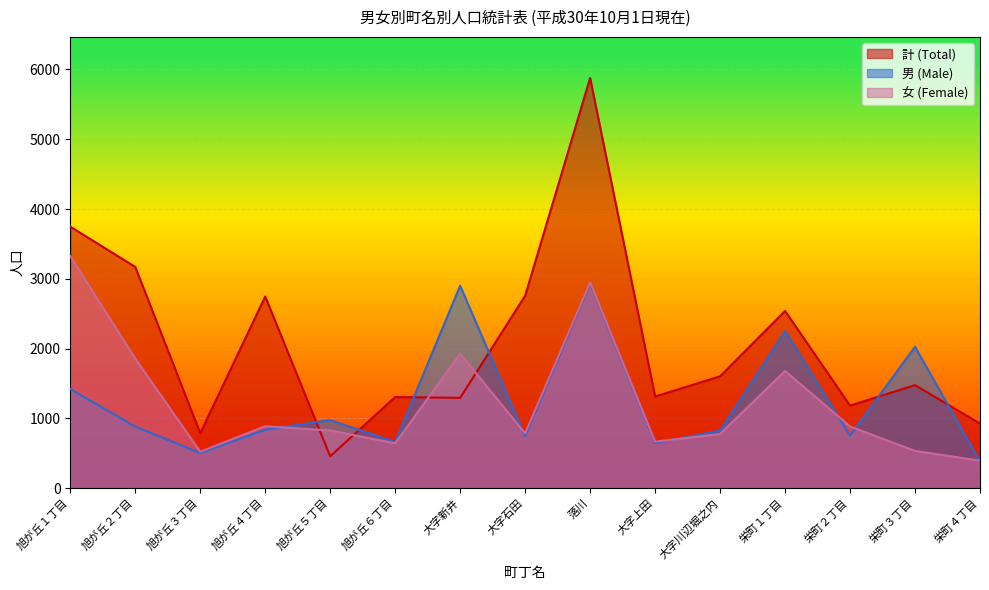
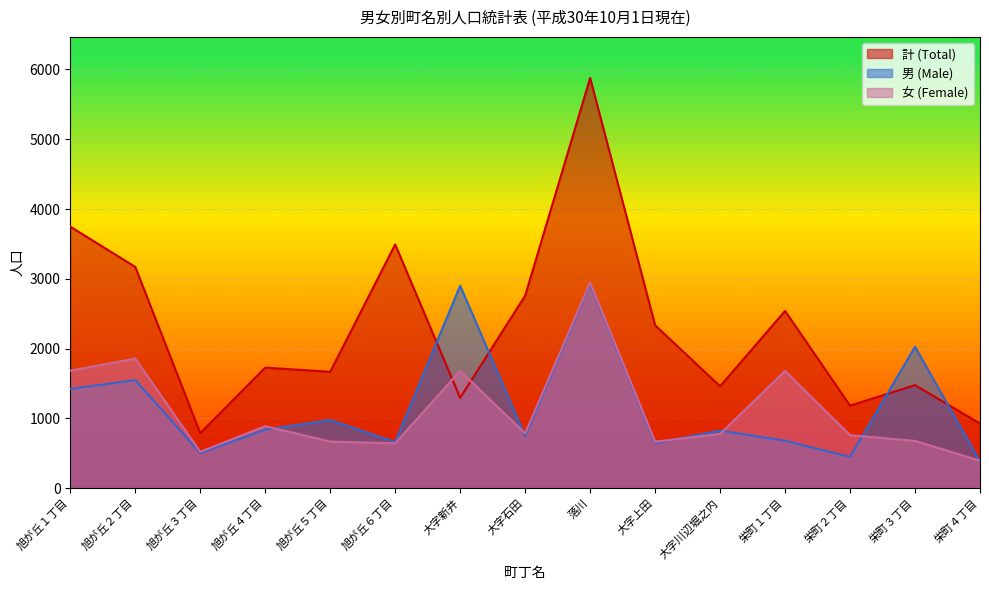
  {
    "計 (Total)": {
      "旭が丘１丁目": 3700,
      "旭が丘２丁目": 3200,
      "旭が丘３丁目": 800,
-     "旭が丘４丁目": 2700,
-     "旭が丘５丁目": 500,
-     "旭が丘６丁目": 1300,
+     "旭が丘４丁目": 1700,
+     "旭が丘５丁目": 1700,
+     "旭が丘６丁目": 3500,
      "大字新井": 1300,
      "大字石田": 2800,
      "落川": 5900,
-     "大字上田": 1300,
-     "大字川辺堀之内": 1600,
+     "大字上田": 2300,
+     "大字川辺堀之内": 1500,
      "栄町１丁目": 2500,
      "栄町２丁目": 1200,
      "栄町３丁目": 1500,
      "栄町４丁目": 900
    },
    "男 (Male)": {
      "旭が丘１丁目": 1400,
-     "旭が丘２丁目": 900,
+     "旭が丘２丁目": 1600,
      "旭が丘４丁目": 800,
      "旭が丘５丁目": 1000,
      "大字新井": 2900,
      "大字石田": 700,
      "大字川辺堀之内": 800,
-     "栄町１丁目": 2300,
-     "栄町２丁目": 800,
+     "栄町１丁目": 700,
+     "栄町２丁目": 400,
      "栄町３丁目": 2000
    },
    "女 (Female)": {
-     "旭が丘１丁目": 3300,
+     "旭が丘１丁目": 1700,
      "旭が丘２丁目": 1900,
      "旭が丘４丁目": 900,
-     "旭が丘５丁目": 800,
-     "大字新井": 1900,
+     "旭が丘５丁目": 700,
+     "大字新井": 1700,
      "大字石田": 800,
      "大字川辺堀之内": 800,
      "栄町１丁目": 1700,
-     "栄町２丁目": 900,
-     "栄町３丁目": 500
+     "栄町２丁目": 800,
+     "栄町３丁目": 700
    }
  }
